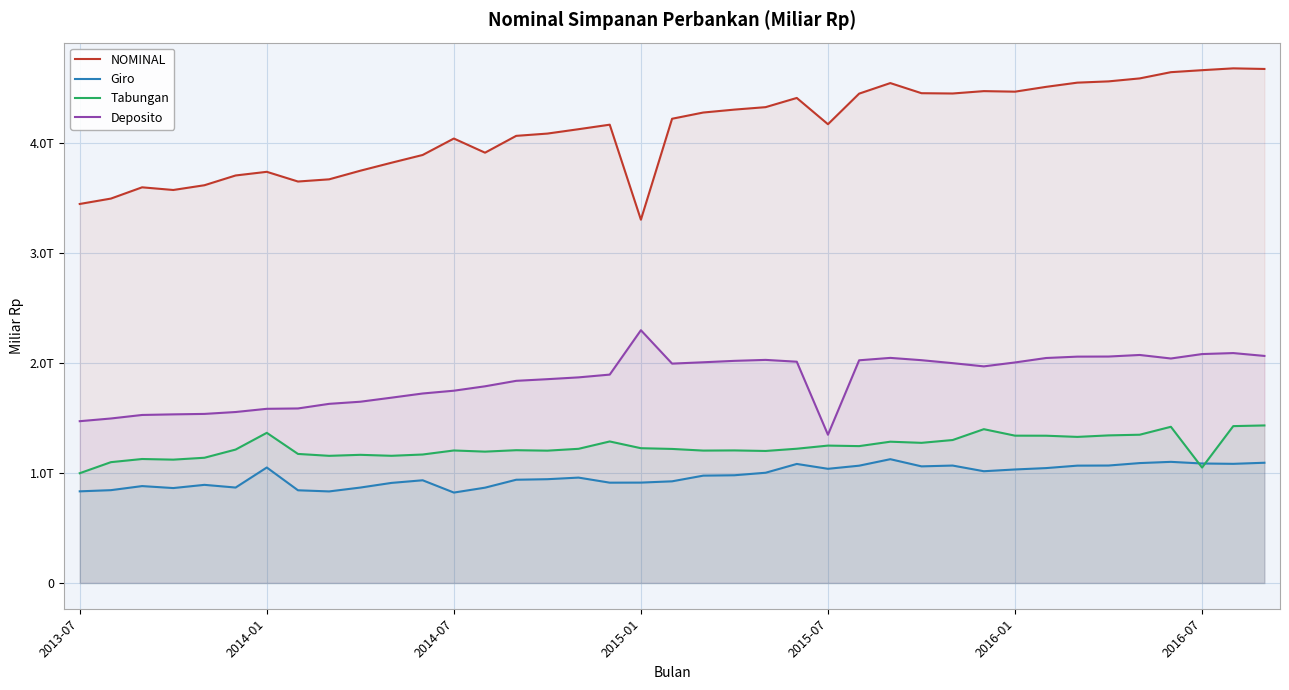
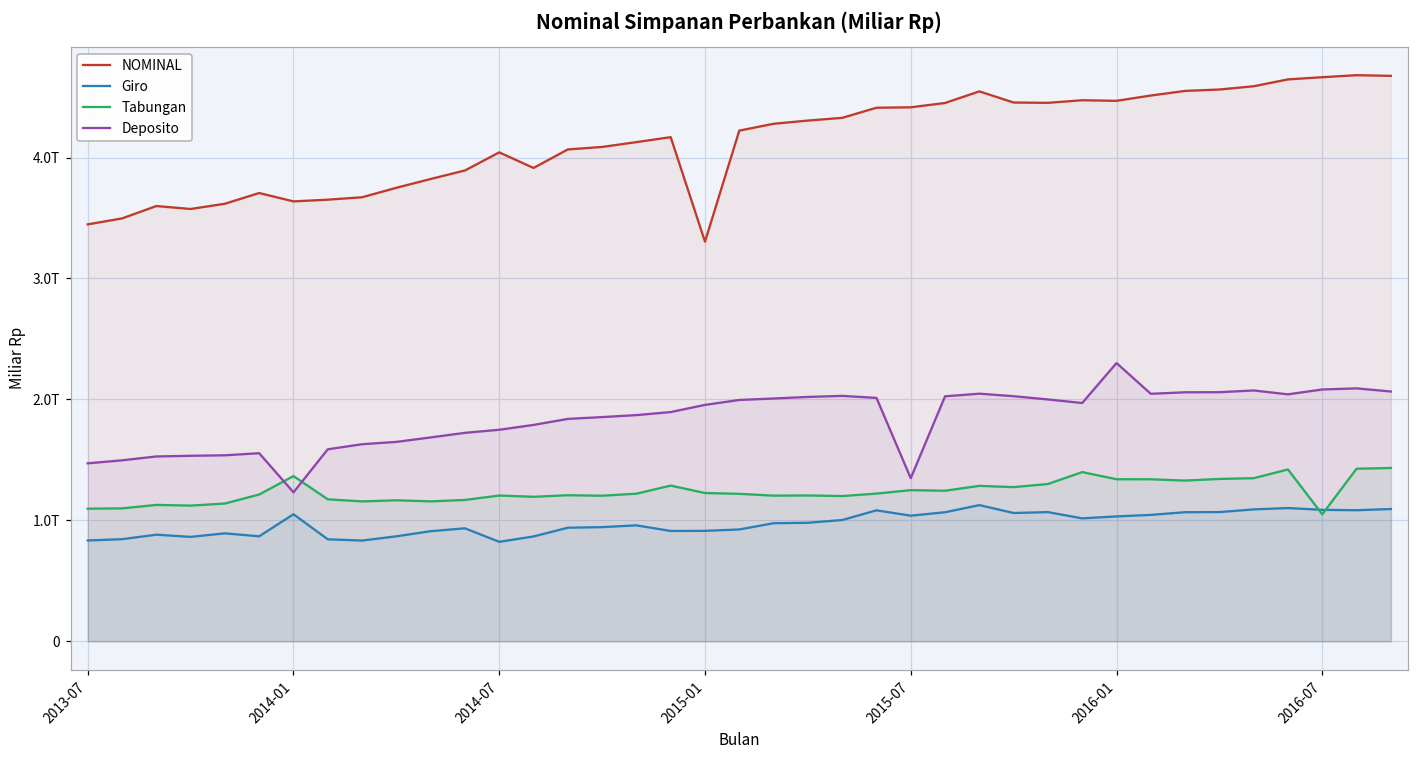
  {
    "NOMINAL": {
      "2013-07": "3.45T",
-     "2014-01": "3.74T",
+     "2014-01": "3.64T",
      "2014-07": "4.04T",
      "2015-01": "3.30T",
-     "2015-07": "4.17T",
+     "2015-07": "4.42T",
      "2016-01": "4.47T",
      "2016-07": "4.66T"
    },
    "Giro": {
      "2013-07": "0.83T",
      "2014-01": "1.05T",
      "2014-07": "0.82T",
      "2015-01": "0.91T",
      "2015-07": "1.04T",
      "2016-01": "1.03T",
      "2016-07": "1.09T"
    },
    "Tabungan": {
-     "2013-07": "1.00T",
+     "2013-07": "1.10T",
      "2014-01": "1.37T",
      "2014-07": "1.21T",
      "2015-01": "1.23T",
      "2015-07": "1.25T",
      "2016-01": "1.34T",
      "2016-07": "1.05T"
    },
    "Deposito": {
      "2013-07": "1.47T",
-     "2014-01": "1.58T",
+     "2014-01": "1.23T",
      "2014-07": "1.75T",
-     "2015-01": "2.30T",
+     "2015-01": "1.95T",
      "2015-07": "1.35T",
-     "2016-01": "2.01T",
+     "2016-01": "2.30T",
      "2016-07": "2.08T"
    }
  }
